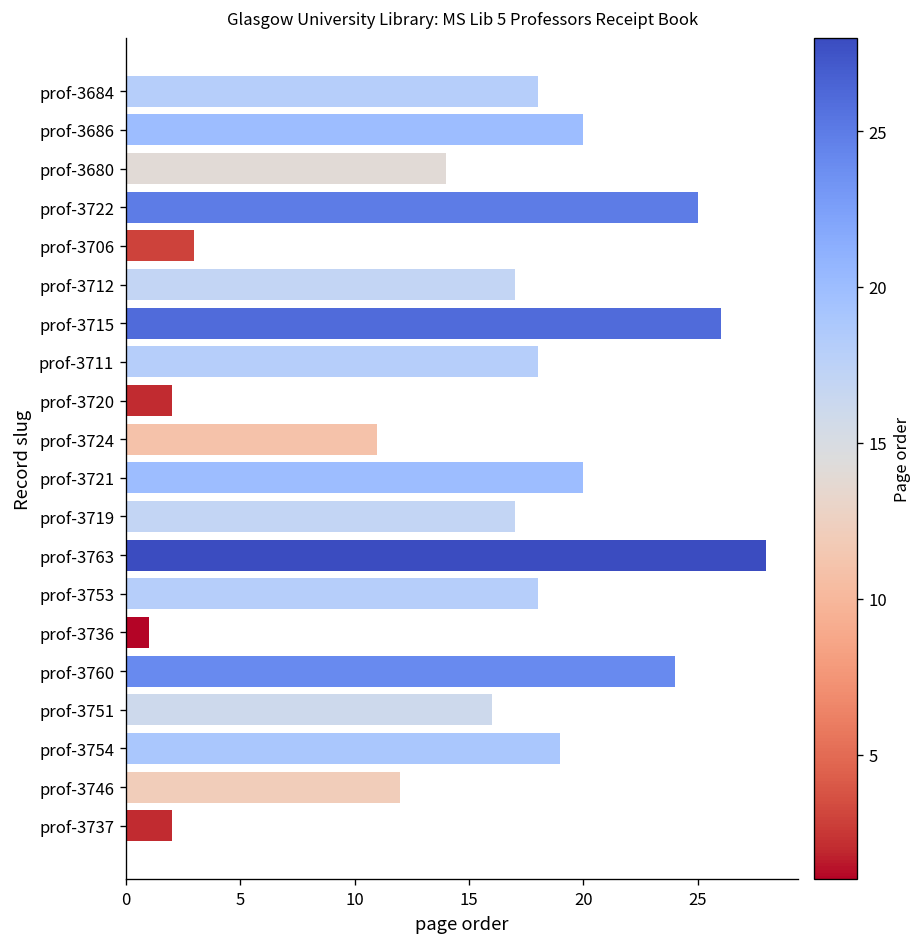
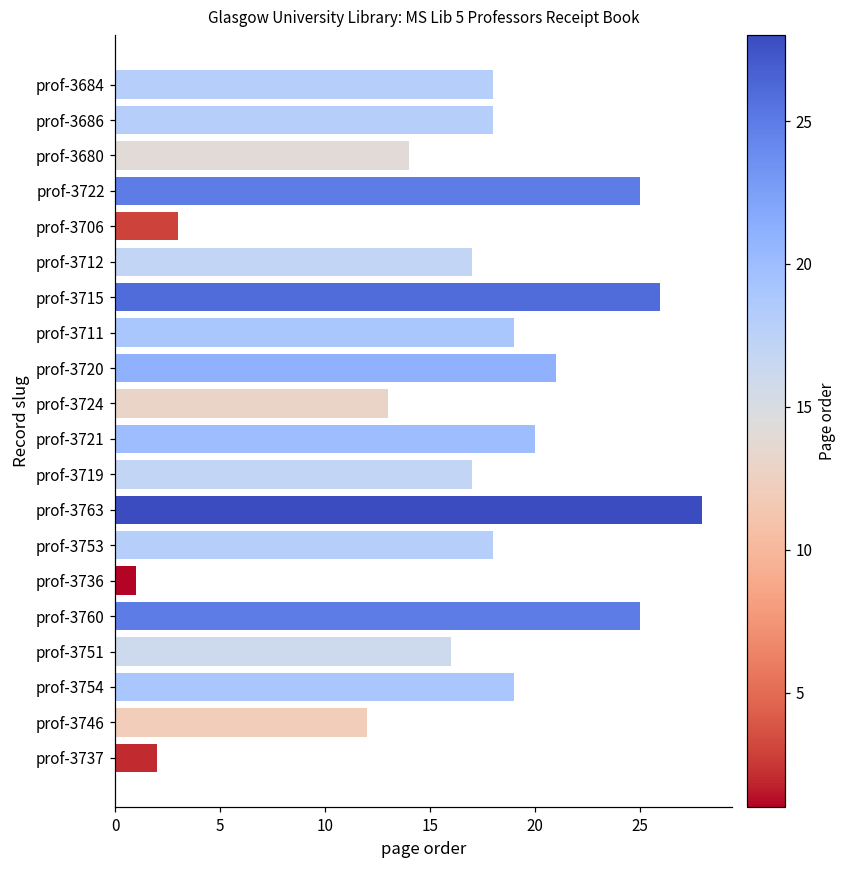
  {
    "prof-3684": 18,
-   "prof-3686": 20,
+   "prof-3686": 18,
    "prof-3680": 14,
    "prof-3722": 25,
    "prof-3706": 3,
    "prof-3712": 17,
    "prof-3715": 26,
-   "prof-3711": 18,
-   "prof-3720": 2,
-   "prof-3724": 11,
+   "prof-3711": 19,
+   "prof-3720": 21,
+   "prof-3724": 13,
    "prof-3721": 20,
    "prof-3719": 17,
    "prof-3763": 28,
    "prof-3753": 18,
    "prof-3736": 1,
-   "prof-3760": 24,
+   "prof-3760": 25,
    "prof-3751": 16,
    "prof-3754": 19,
    "prof-3746": 12,
    "prof-3737": 2
  }
